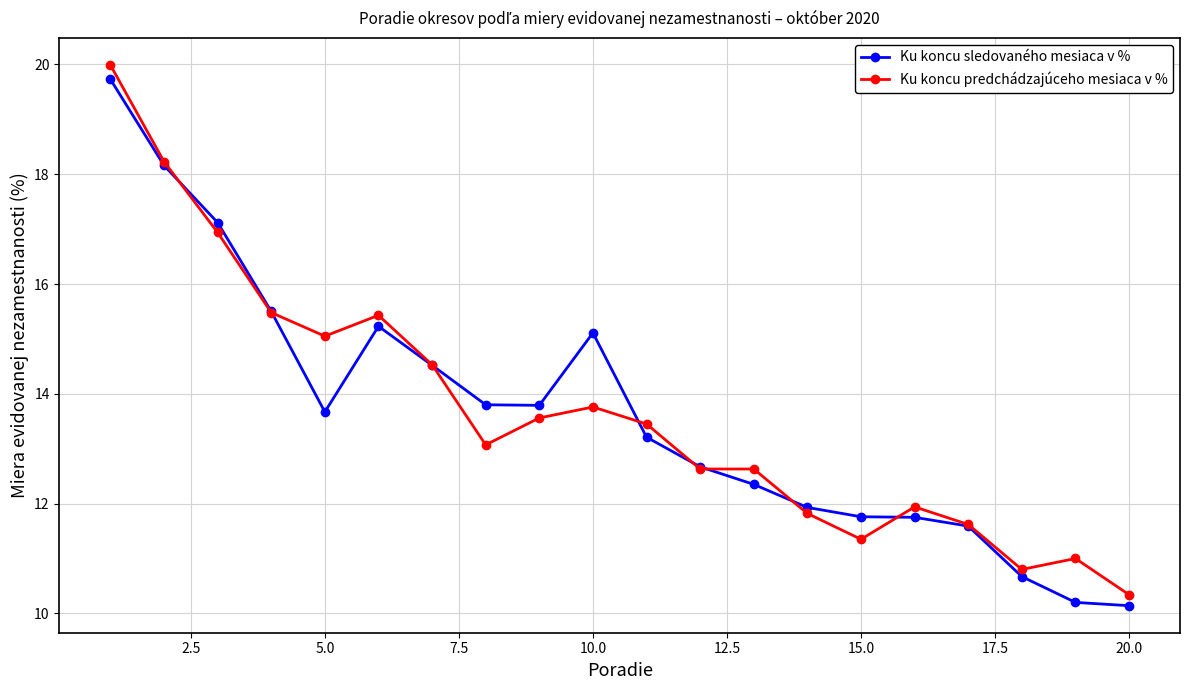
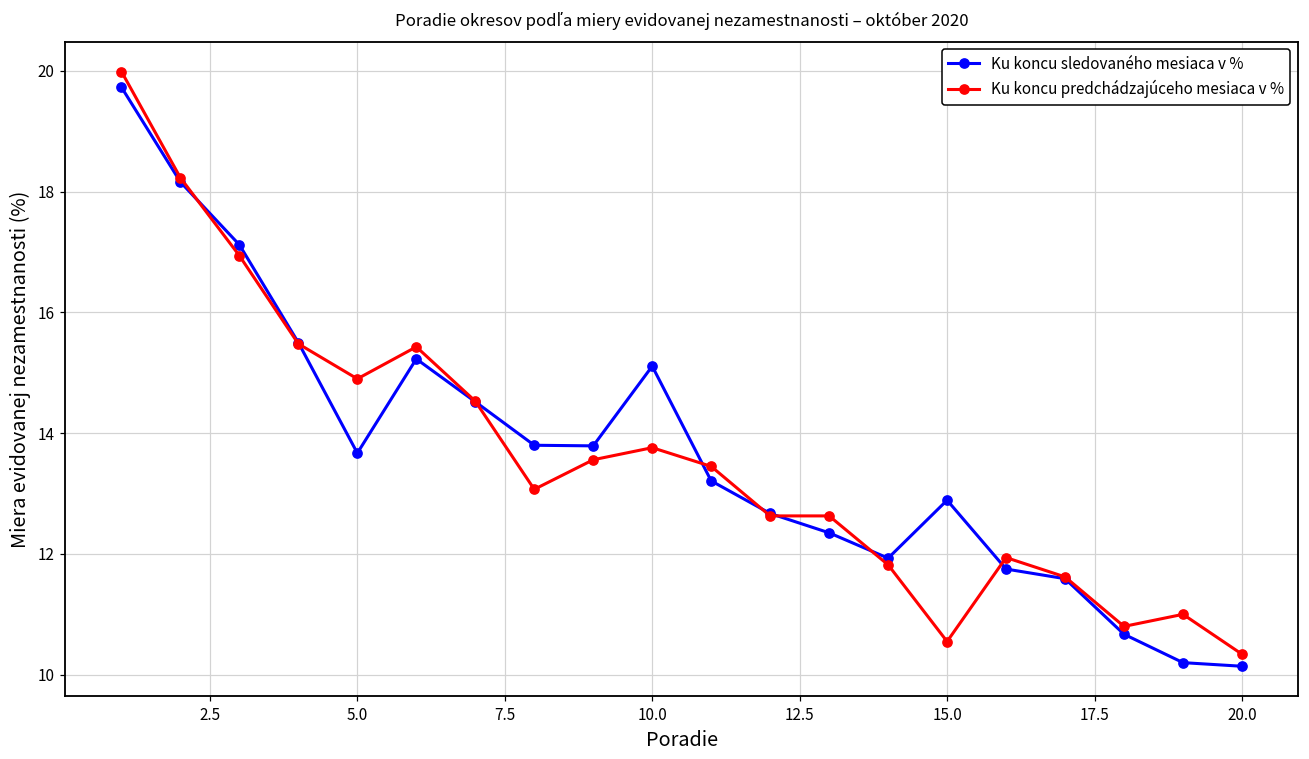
  {
    "Ku koncu sledovaného mesiaca v %": {
      "5.0": 13.7,
      "10.0": 15.1,
-     "15.0": 11.8,
+     "15.0": 12.9,
      "20.0": 10.1
    },
    "Ku koncu predchádzajúceho mesiaca v %": {
-     "5.0": 15.1,
+     "5.0": 14.9,
      "10.0": 13.8,
-     "15.0": 11.4,
+     "15.0": 10.6,
      "20.0": 10.3
    }
  }
